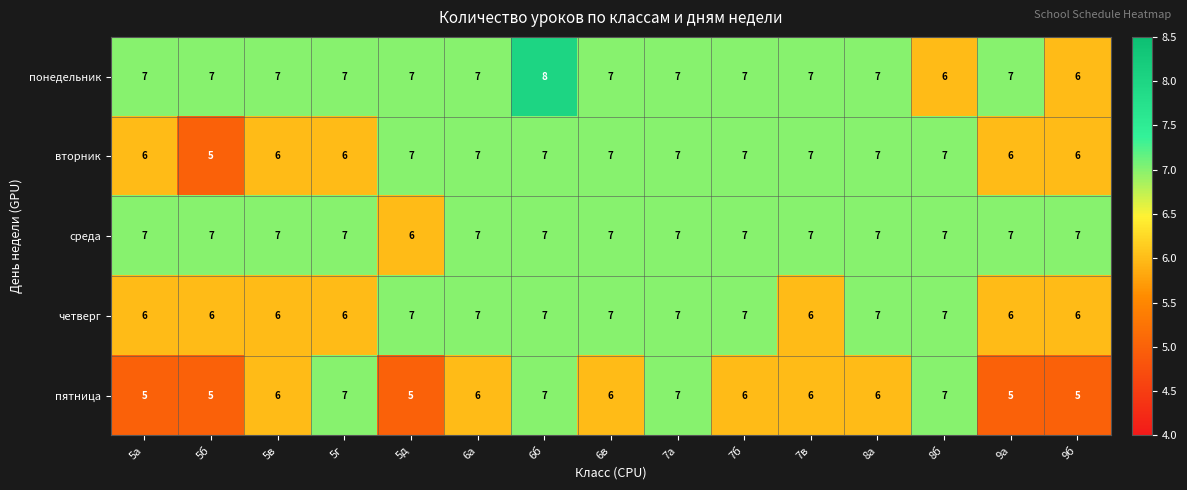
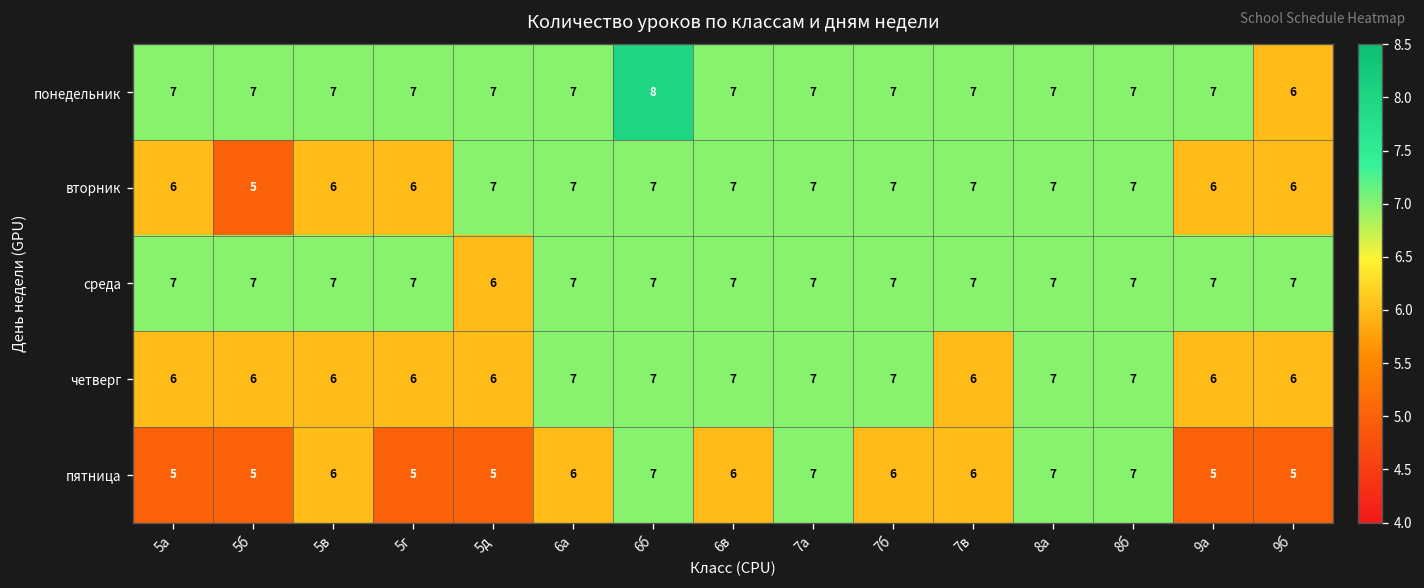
  {
    "понедельник": {
      "5а": 7,
      "5б": 7,
      "5в": 7,
      "5г": 7,
      "5д": 7,
      "6а": 7,
      "6б": 8,
      "6в": 7,
      "7а": 7,
      "7б": 7,
      "7в": 7,
      "8а": 7,
-     "8б": 6,
+     "8б": 7,
      "9а": 7,
      "9б": 6
    },
    "вторник": {
      "5а": 6,
      "5б": 5,
      "5в": 6,
      "5г": 6,
      "5д": 7,
      "6а": 7,
      "6б": 7,
      "6в": 7,
      "7а": 7,
      "7б": 7,
      "7в": 7,
      "8а": 7,
      "8б": 7,
      "9а": 6,
      "9б": 6
    },
    "среда": {
      "5а": 7,
      "5б": 7,
      "5в": 7,
      "5г": 7,
      "5д": 6,
      "6а": 7,
      "6б": 7,
      "6в": 7,
      "7а": 7,
      "7б": 7,
      "7в": 7,
      "8а": 7,
      "8б": 7,
      "9а": 7,
      "9б": 7
    },
    "четверг": {
      "5а": 6,
      "5б": 6,
      "5в": 6,
      "5г": 6,
-     "5д": 7,
+     "5д": 6,
      "6а": 7,
      "6б": 7,
      "6в": 7,
      "7а": 7,
      "7б": 7,
      "7в": 6,
      "8а": 7,
      "8б": 7,
      "9а": 6,
      "9б": 6
    },
    "пятница": {
      "5а": 5,
      "5б": 5,
      "5в": 6,
-     "5г": 7,
+     "5г": 5,
      "5д": 5,
      "6а": 6,
      "6б": 7,
      "6в": 6,
      "7а": 7,
      "7б": 6,
      "7в": 6,
-     "8а": 6,
+     "8а": 7,
      "8б": 7,
      "9а": 5,
      "9б": 5
    }
  }
